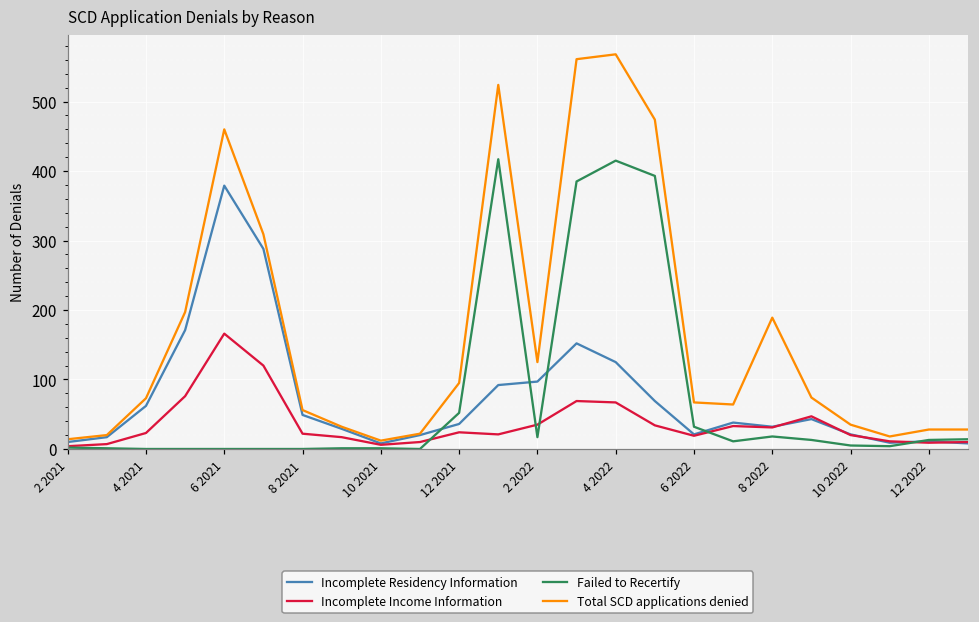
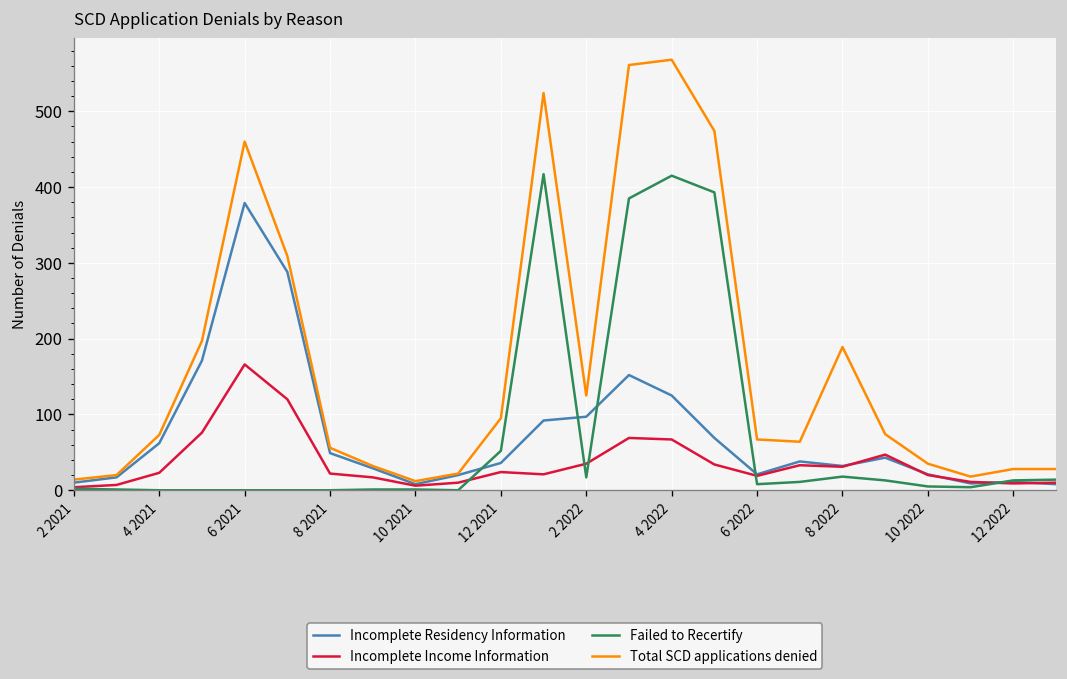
  {
    "Incomplete Residency Information": {
      "4 2021": 60,
      "6 2021": 380,
      "8 2021": 50,
      "12 2021": 40,
      "2 2022": 100,
      "4 2022": 130
    },
    "Incomplete Income Information": {
      "4 2021": 20,
      "6 2021": 170,
      "8 2021": 20,
      "12 2021": 20,
      "2 2022": 40,
      "4 2022": 70
    },
    "Failed to Recertify": {
      "4 2021": 0,
      "6 2021": 0,
      "8 2021": 0,
      "10 2021": 0,
      "12 2021": 50,
      "2 2022": 20,
      "4 2022": 420,
-     "6 2022": 30,
+     "6 2022": 10,
      "8 2022": 20,
      "10 2022": 10
    },
    "Total SCD applications denied": {
      "4 2021": 70,
      "6 2021": 460,
      "8 2021": 60,
      "10 2021": 10,
      "12 2021": 100,
      "2 2022": 130,
      "4 2022": 570,
      "6 2022": 70,
      "8 2022": 190,
      "10 2022": 40,
      "12 2022": 30
    }
  }
